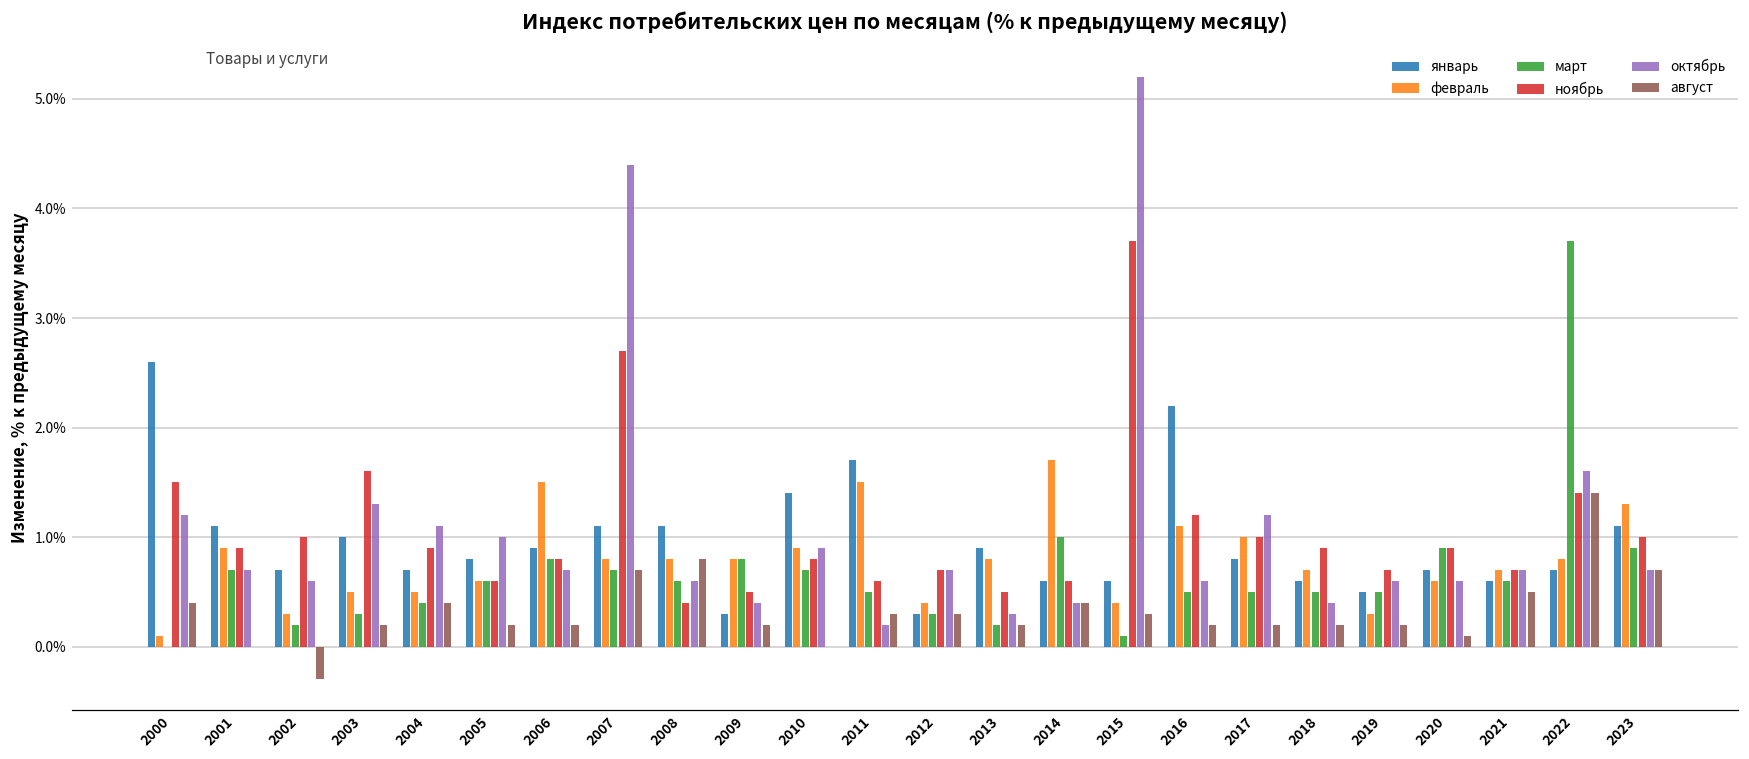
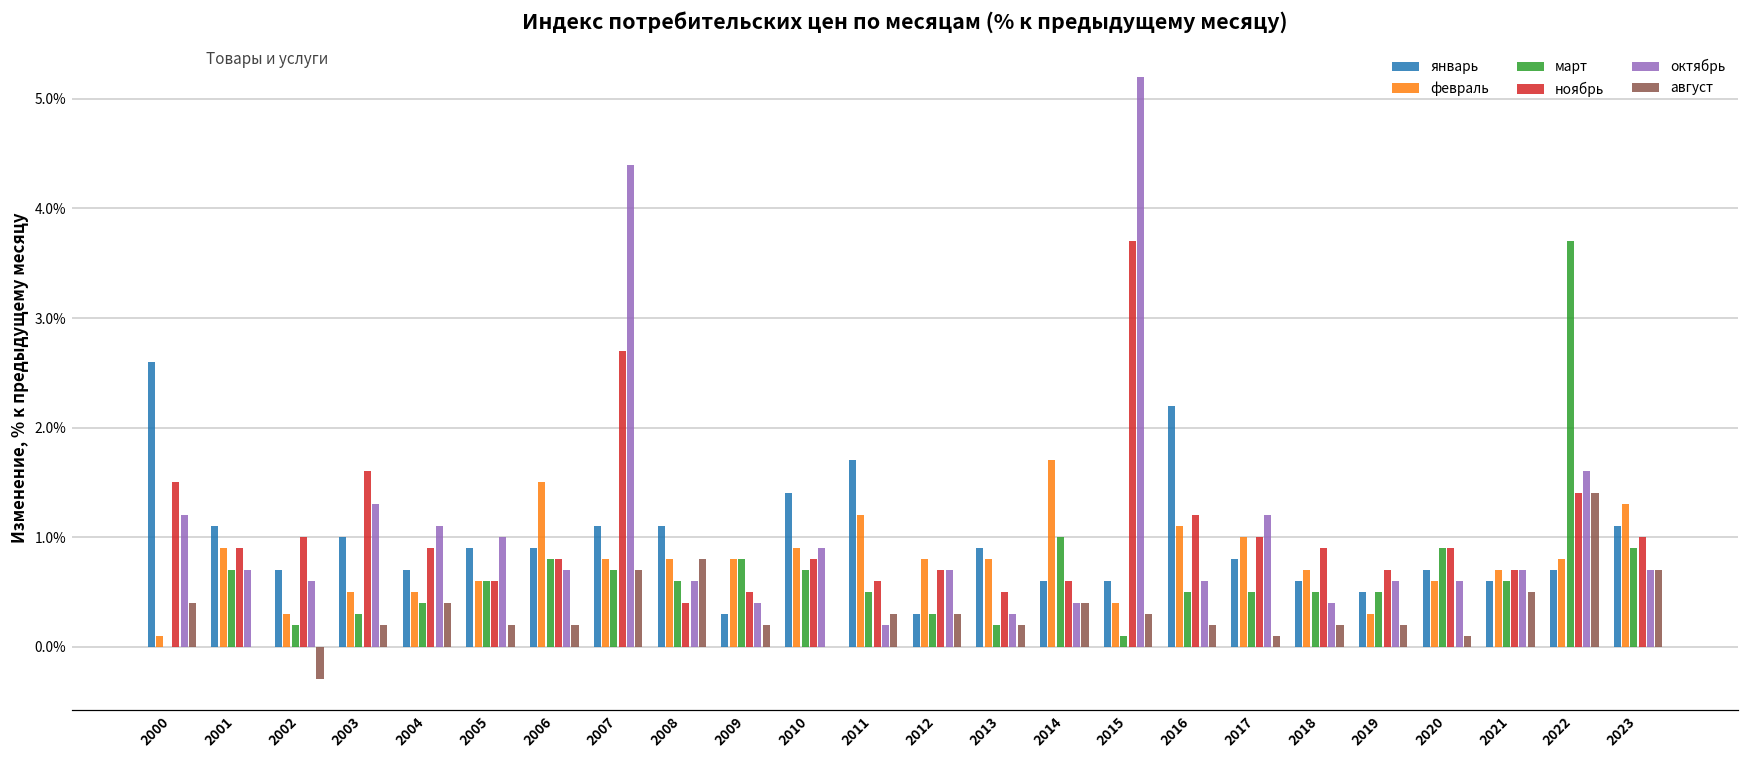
  {
    "январь": {
      "2000": "2.6%",
      "2001": "1.1%",
      "2002": "0.7%",
      "2003": "1.0%",
      "2004": "0.7%",
-     "2005": "0.8%",
+     "2005": "0.9%",
      "2006": "0.9%",
      "2007": "1.1%",
      "2008": "1.1%",
      "2009": "0.3%",
      "2010": "1.4%",
      "2011": "1.7%",
      "2012": "0.3%",
      "2013": "0.9%",
      "2014": "0.6%",
      "2015": "0.6%",
      "2016": "2.2%",
      "2017": "0.8%",
      "2018": "0.6%",
      "2019": "0.5%",
      "2020": "0.7%",
      "2021": "0.6%",
      "2022": "0.7%",
      "2023": "1.1%"
    },
    "февраль": {
      "2000": "0.1%",
      "2001": "0.9%",
      "2002": "0.3%",
      "2003": "0.5%",
      "2004": "0.5%",
      "2005": "0.6%",
      "2006": "1.5%",
      "2007": "0.8%",
      "2008": "0.8%",
      "2009": "0.8%",
      "2010": "0.9%",
-     "2011": "1.5%",
-     "2012": "0.4%",
+     "2011": "1.2%",
+     "2012": "0.8%",
      "2013": "0.8%",
      "2014": "1.7%",
      "2015": "0.4%",
      "2016": "1.1%",
      "2017": "1.0%",
      "2018": "0.7%",
      "2019": "0.3%",
      "2020": "0.6%",
      "2021": "0.7%",
      "2022": "0.8%",
      "2023": "1.3%"
    },
    "март": {
      "2000": "0.0%",
      "2001": "0.7%",
      "2002": "0.2%",
      "2003": "0.3%",
      "2004": "0.4%",
      "2005": "0.6%",
      "2006": "0.8%",
      "2007": "0.7%",
      "2008": "0.6%",
      "2009": "0.8%",
      "2010": "0.7%",
      "2011": "0.5%",
      "2012": "0.3%",
      "2013": "0.2%",
      "2014": "1.0%",
      "2015": "0.1%",
      "2016": "0.5%",
      "2017": "0.5%",
      "2018": "0.5%",
      "2019": "0.5%",
      "2020": "0.9%",
      "2021": "0.6%",
      "2022": "3.7%",
      "2023": "0.9%"
    },
    "ноябрь": {
      "2000": "1.5%",
      "2001": "0.9%",
      "2002": "1.0%",
      "2003": "1.6%",
      "2004": "0.9%",
      "2005": "0.6%",
      "2006": "0.8%",
      "2007": "2.7%",
      "2008": "0.4%",
      "2009": "0.5%",
      "2010": "0.8%",
      "2011": "0.6%",
      "2012": "0.7%",
      "2013": "0.5%",
      "2014": "0.6%",
      "2015": "3.7%",
      "2016": "1.2%",
      "2017": "1.0%",
      "2018": "0.9%",
      "2019": "0.7%",
      "2020": "0.9%",
      "2021": "0.7%",
      "2022": "1.4%",
      "2023": "1.0%"
    },
    "октябрь": {
      "2000": "1.2%",
      "2001": "0.7%",
      "2002": "0.6%",
      "2003": "1.3%",
      "2004": "1.1%",
      "2005": "1.0%",
      "2006": "0.7%",
      "2007": "4.4%",
      "2008": "0.6%",
      "2009": "0.4%",
      "2010": "0.9%",
      "2011": "0.2%",
      "2012": "0.7%",
      "2013": "0.3%",
      "2014": "0.4%",
      "2015": "5.2%",
      "2016": "0.6%",
      "2017": "1.2%",
      "2018": "0.4%",
      "2019": "0.6%",
      "2020": "0.6%",
      "2021": "0.7%",
      "2022": "1.6%",
      "2023": "0.7%"
    },
    "август": {
      "2000": "0.4%",
      "2001": "0.0%",
      "2002": "-0.3%",
      "2003": "0.2%",
      "2004": "0.4%",
      "2005": "0.2%",
      "2006": "0.2%",
      "2007": "0.7%",
      "2008": "0.8%",
      "2009": "0.2%",
      "2010": "0.0%",
      "2011": "0.3%",
      "2012": "0.3%",
      "2013": "0.2%",
      "2014": "0.4%",
      "2015": "0.3%",
      "2016": "0.2%",
-     "2017": "0.2%",
+     "2017": "0.1%",
      "2018": "0.2%",
      "2019": "0.2%",
      "2020": "0.1%",
      "2021": "0.5%",
      "2022": "1.4%",
      "2023": "0.7%"
    }
  }
